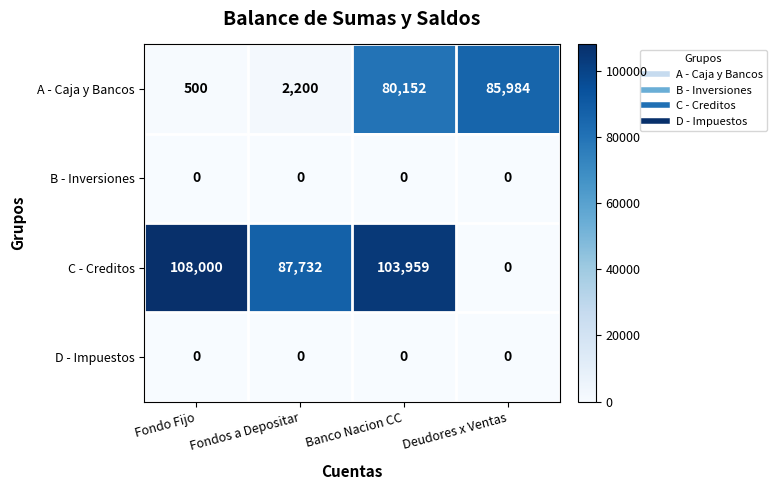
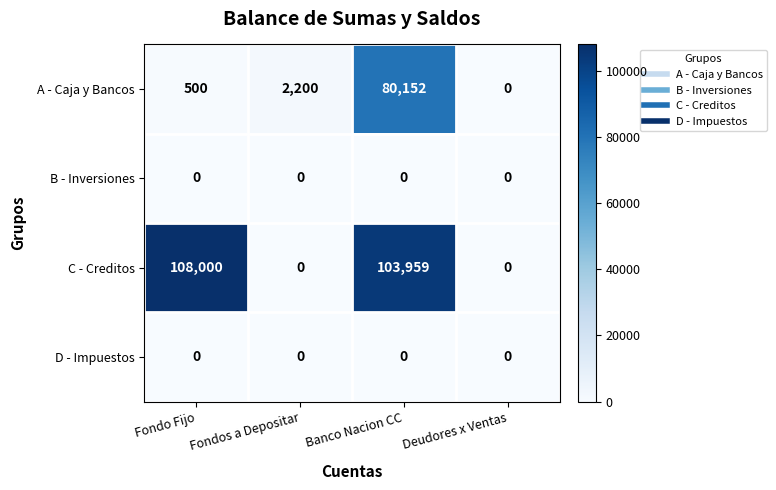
  {
    "A - Caja y Bancos": {
      "Fondo Fijo": "500",
      "Fondos a Depositar": "2,200",
      "Banco Nacion CC": "80,152",
-     "Deudores x Ventas": "85,984"
+     "Deudores x Ventas": "0"
    },
    "B - Inversiones": {
      "Fondo Fijo": "0",
      "Fondos a Depositar": "0",
      "Banco Nacion CC": "0",
      "Deudores x Ventas": "0"
    },
    "C - Creditos": {
      "Fondo Fijo": "108,000",
-     "Fondos a Depositar": "87,732",
+     "Fondos a Depositar": "0",
      "Banco Nacion CC": "103,959",
      "Deudores x Ventas": "0"
    },
    "D - Impuestos": {
      "Fondo Fijo": "0",
      "Fondos a Depositar": "0",
      "Banco Nacion CC": "0",
      "Deudores x Ventas": "0"
    }
  }
